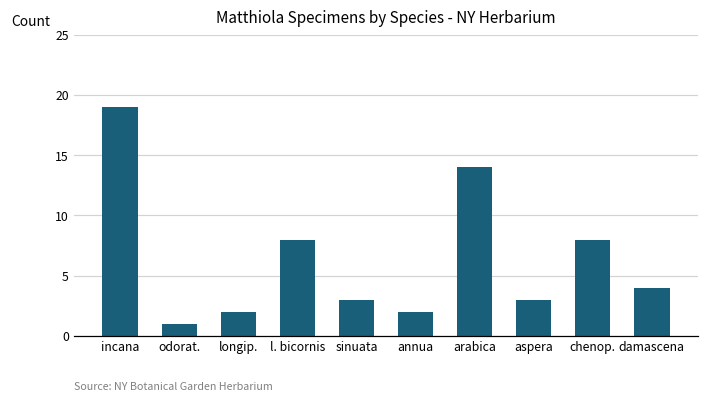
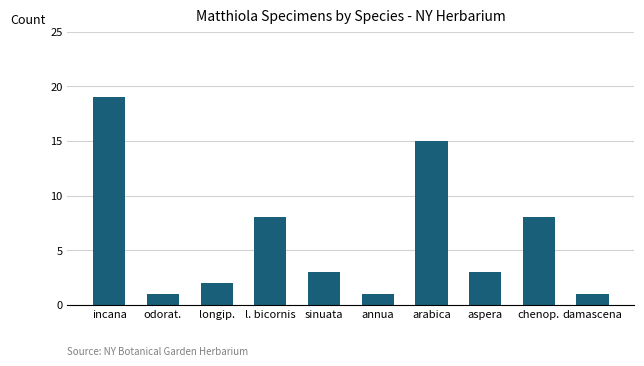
  {
    "incana": 19,
    "odorat.": 1,
    "longip.": 2,
    "l. bicornis": 8,
    "sinuata": 3,
-   "annua": 2,
-   "arabica": 14,
+   "annua": 1,
+   "arabica": 15,
    "aspera": 3,
    "chenop.": 8,
-   "damascena": 4
+   "damascena": 1
  }
